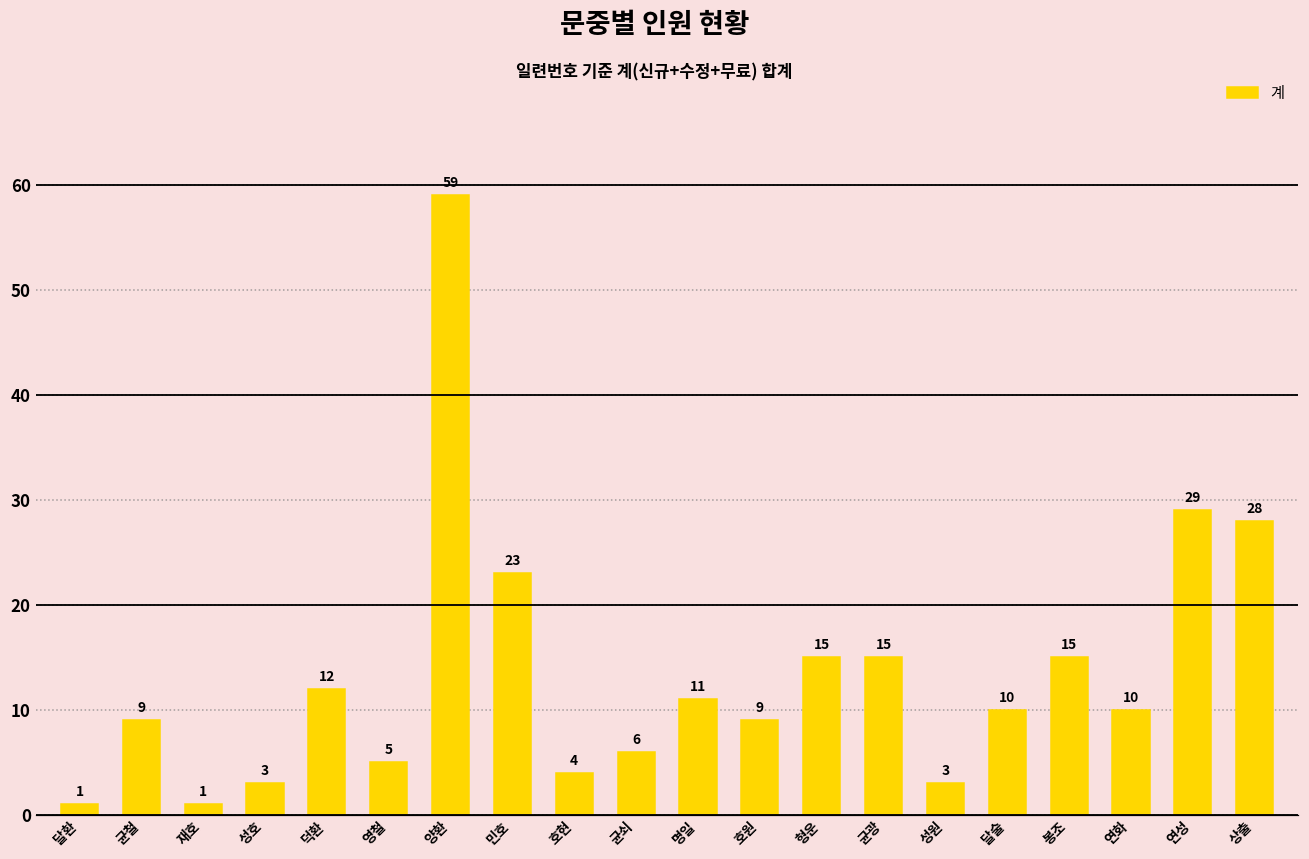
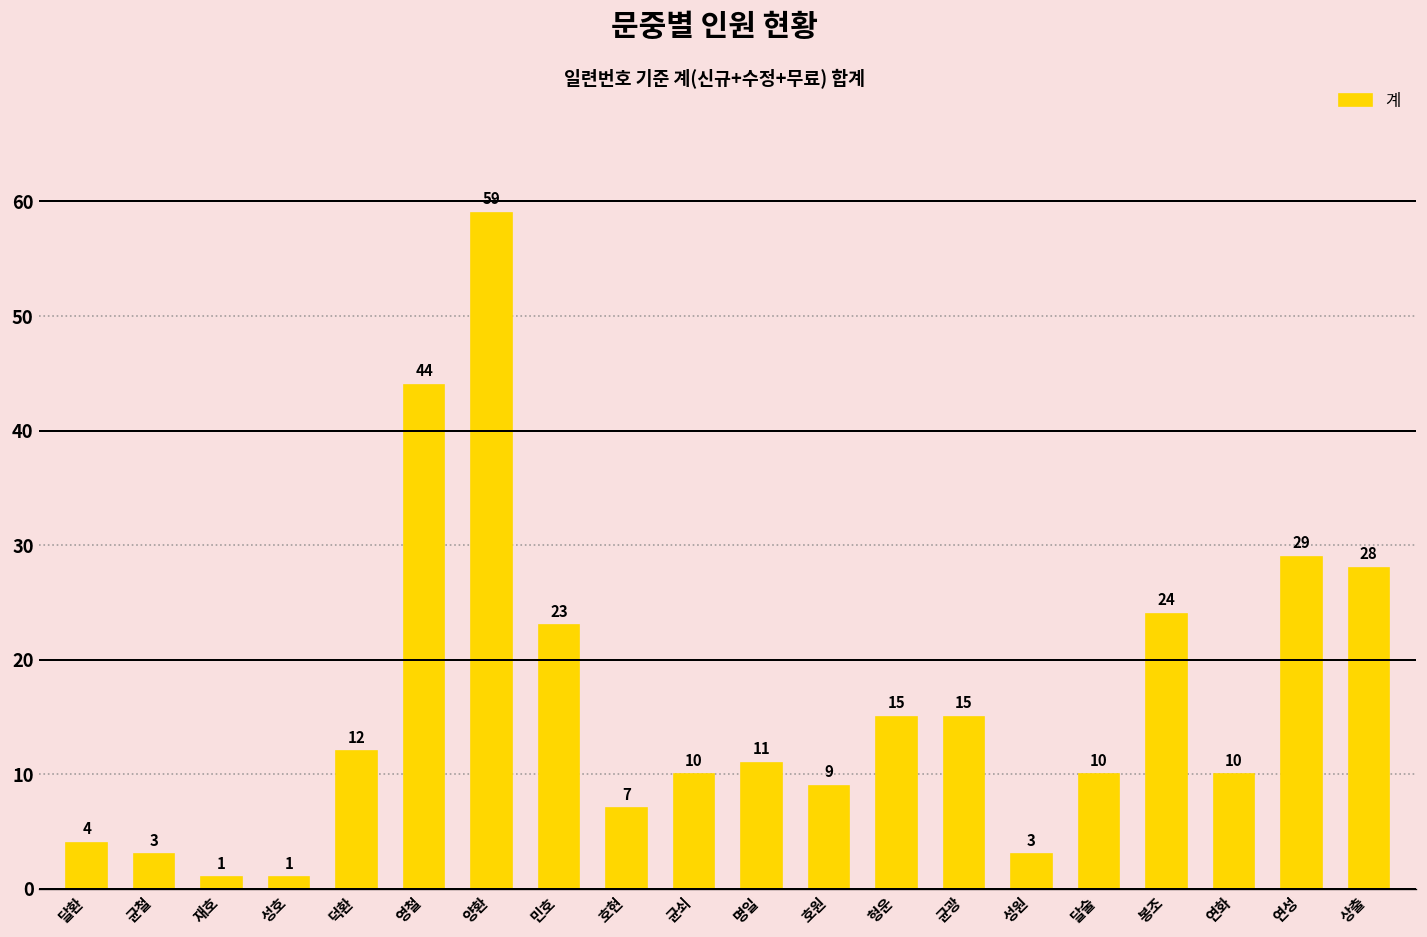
  {
-   "달환": 1,
-   "균철": 9,
+   "달환": 4,
+   "균철": 3,
    "재호": 1,
-   "성호": 3,
+   "성호": 1,
    "덕환": 12,
-   "영철": 5,
+   "영철": 44,
    "양환": 59,
    "민호": 23,
-   "호현": 4,
-   "균쇠": 6,
+   "호현": 7,
+   "균쇠": 10,
    "명일": 11,
    "호원": 9,
    "형운": 15,
    "균광": 15,
    "성원": 3,
    "달술": 10,
-   "봉조": 15,
+   "봉조": 24,
    "연화": 10,
    "연성": 29,
    "상출": 28
  }
